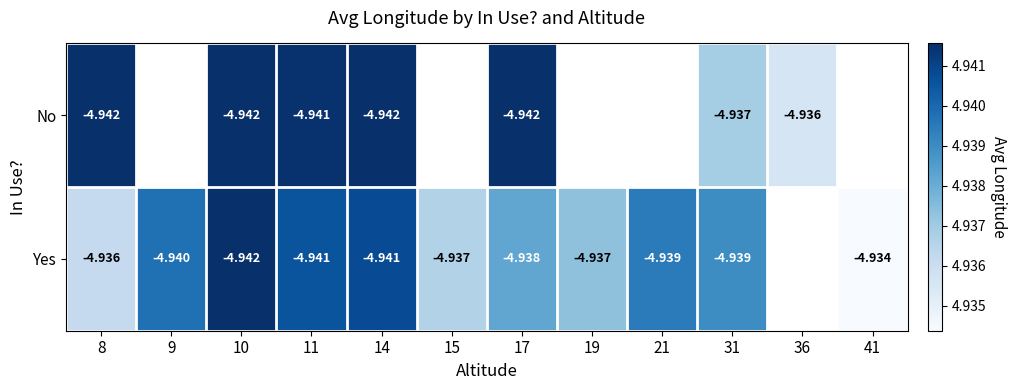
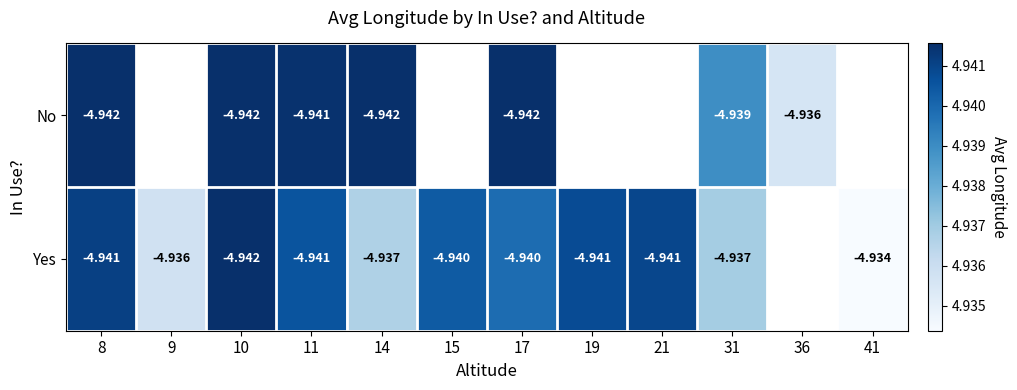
  {
    "No": {
      "8": -4.942,
      "10": -4.942,
      "11": -4.941,
      "14": -4.942,
      "17": -4.942,
-     "31": -4.937,
+     "31": -4.939,
      "36": -4.936
    },
    "Yes": {
-     "8": -4.936,
-     "9": -4.940,
+     "8": -4.941,
+     "9": -4.936,
      "10": -4.942,
      "11": -4.941,
-     "14": -4.941,
-     "15": -4.937,
-     "17": -4.938,
-     "19": -4.937,
-     "21": -4.939,
-     "31": -4.939,
+     "14": -4.937,
+     "15": -4.940,
+     "17": -4.940,
+     "19": -4.941,
+     "21": -4.941,
+     "31": -4.937,
      "41": -4.934
    }
  }
